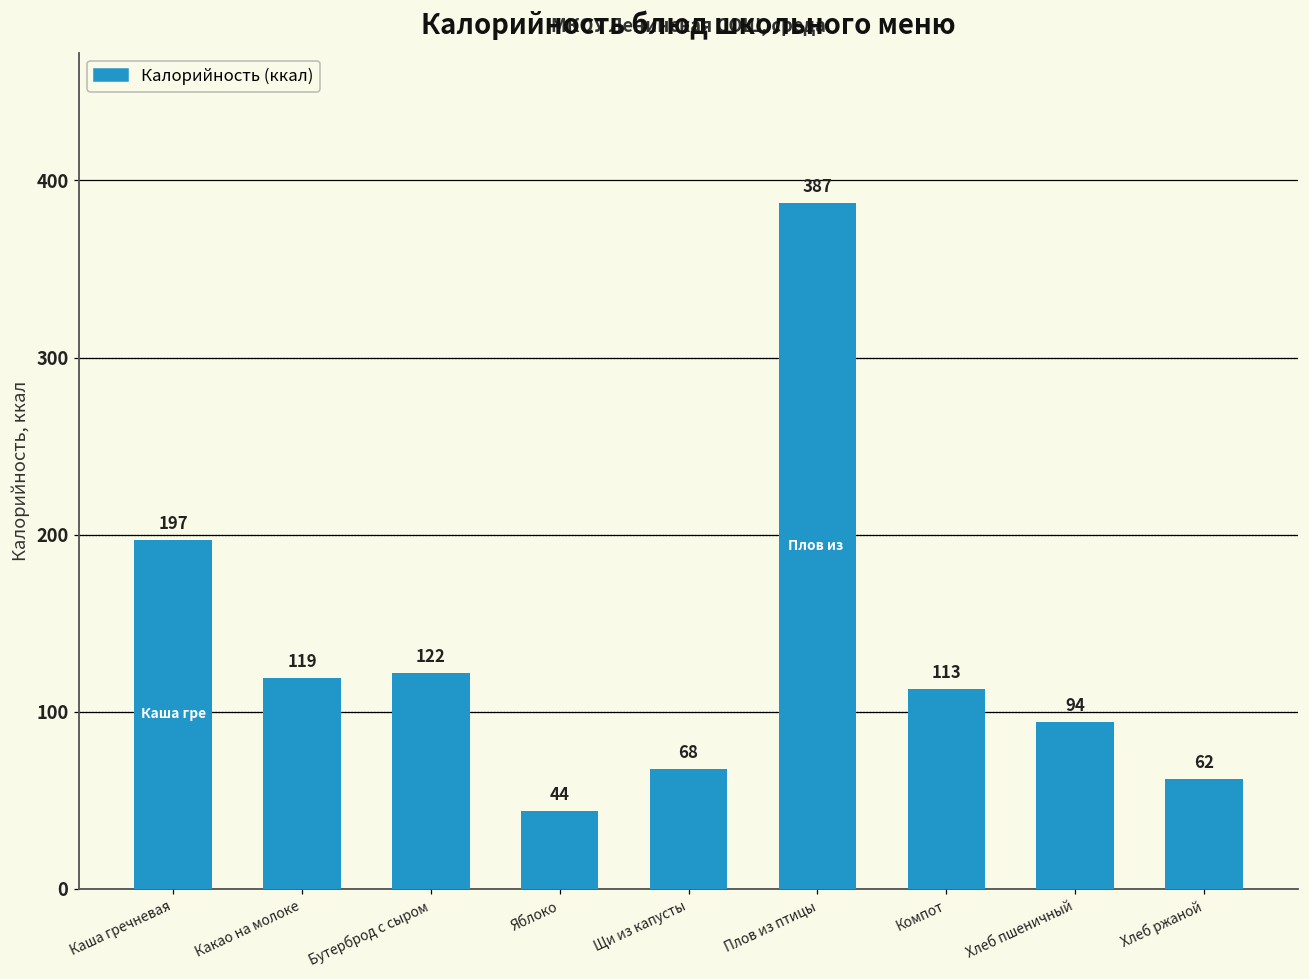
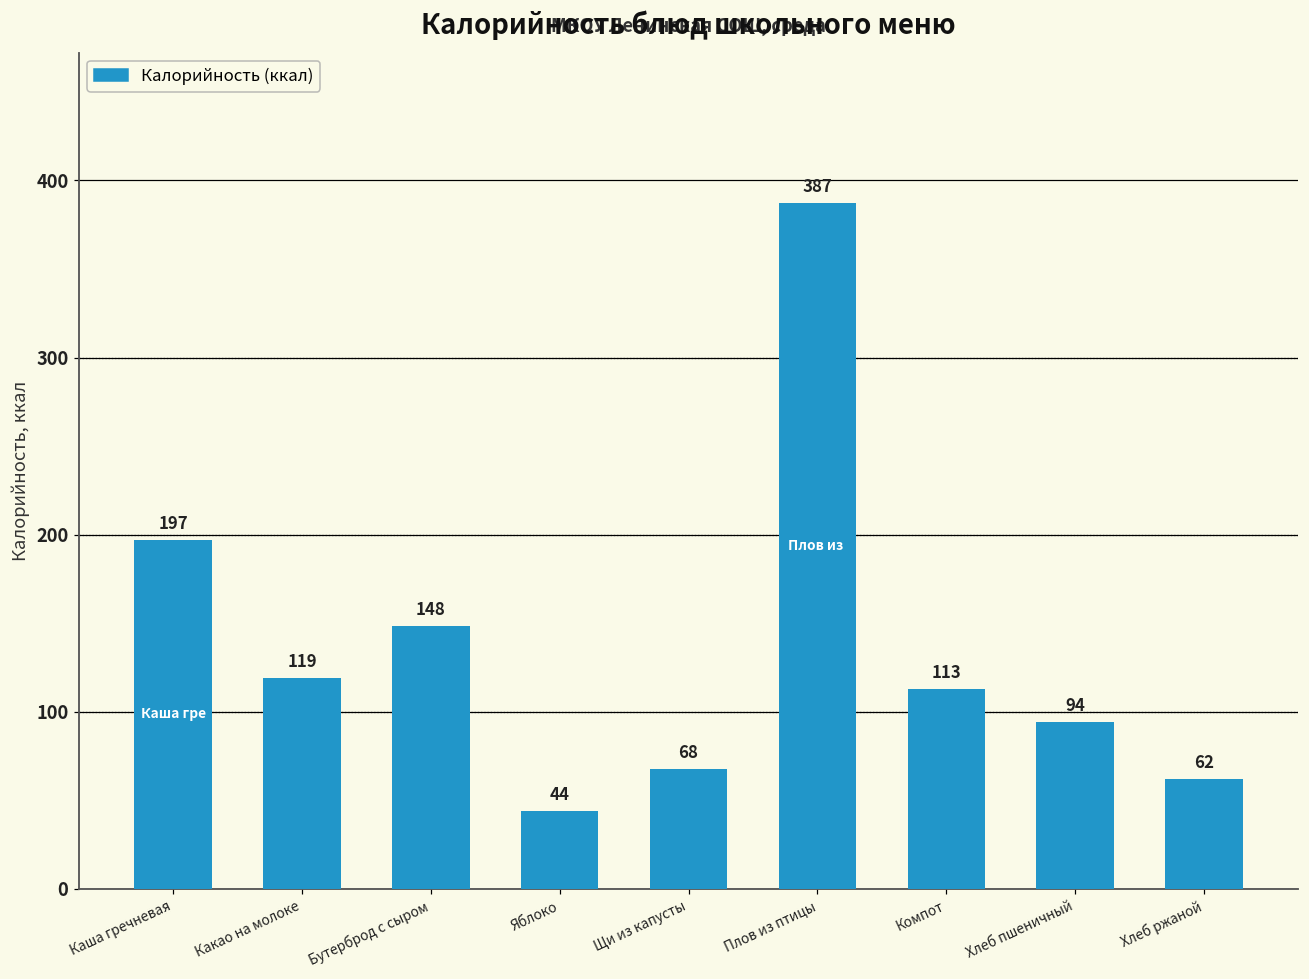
  {
    "Каша гречневая": 197,
    "Какао на молоке": 119,
-   "Бутерброд с сыром": 122,
+   "Бутерброд с сыром": 148,
    "Яблоко": 44,
    "Щи из капусты": 68,
    "Плов из птицы": 387,
    "Компот": 113,
    "Хлеб пшеничный": 94,
    "Хлеб ржаной": 62
  }
